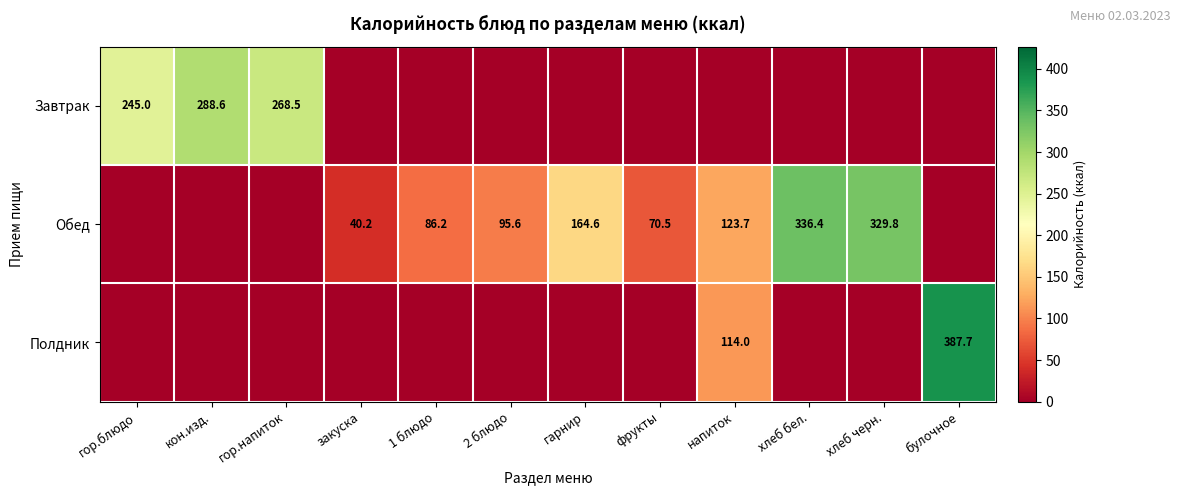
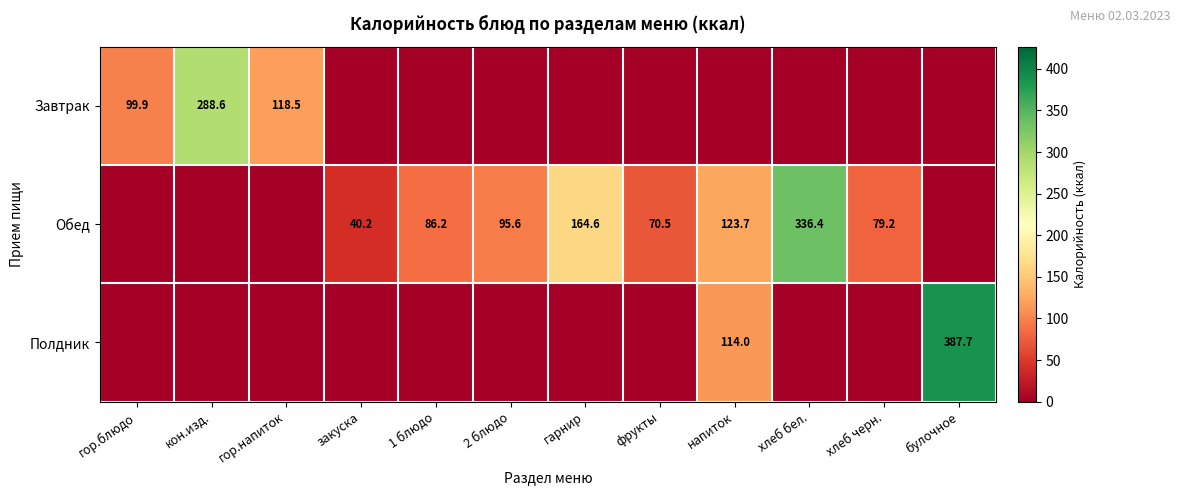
  {
    "Завтрак": {
-     "гор.блюдо": 245.0,
+     "гор.блюдо": 99.9,
      "кон.изд.": 288.6,
-     "гор.напиток": 268.5
+     "гор.напиток": 118.5
    },
    "Обед": {
      "закуска": 40.2,
      "1 блюдо": 86.2,
      "2 блюдо": 95.6,
      "гарнир": 164.6,
      "фрукты": 70.5,
      "напиток": 123.7,
      "хлеб бел.": 336.4,
-     "хлеб черн.": 329.8
+     "хлеб черн.": 79.2
    },
    "Полдник": {
      "напиток": 114.0,
      "булочное": 387.7
    }
  }
